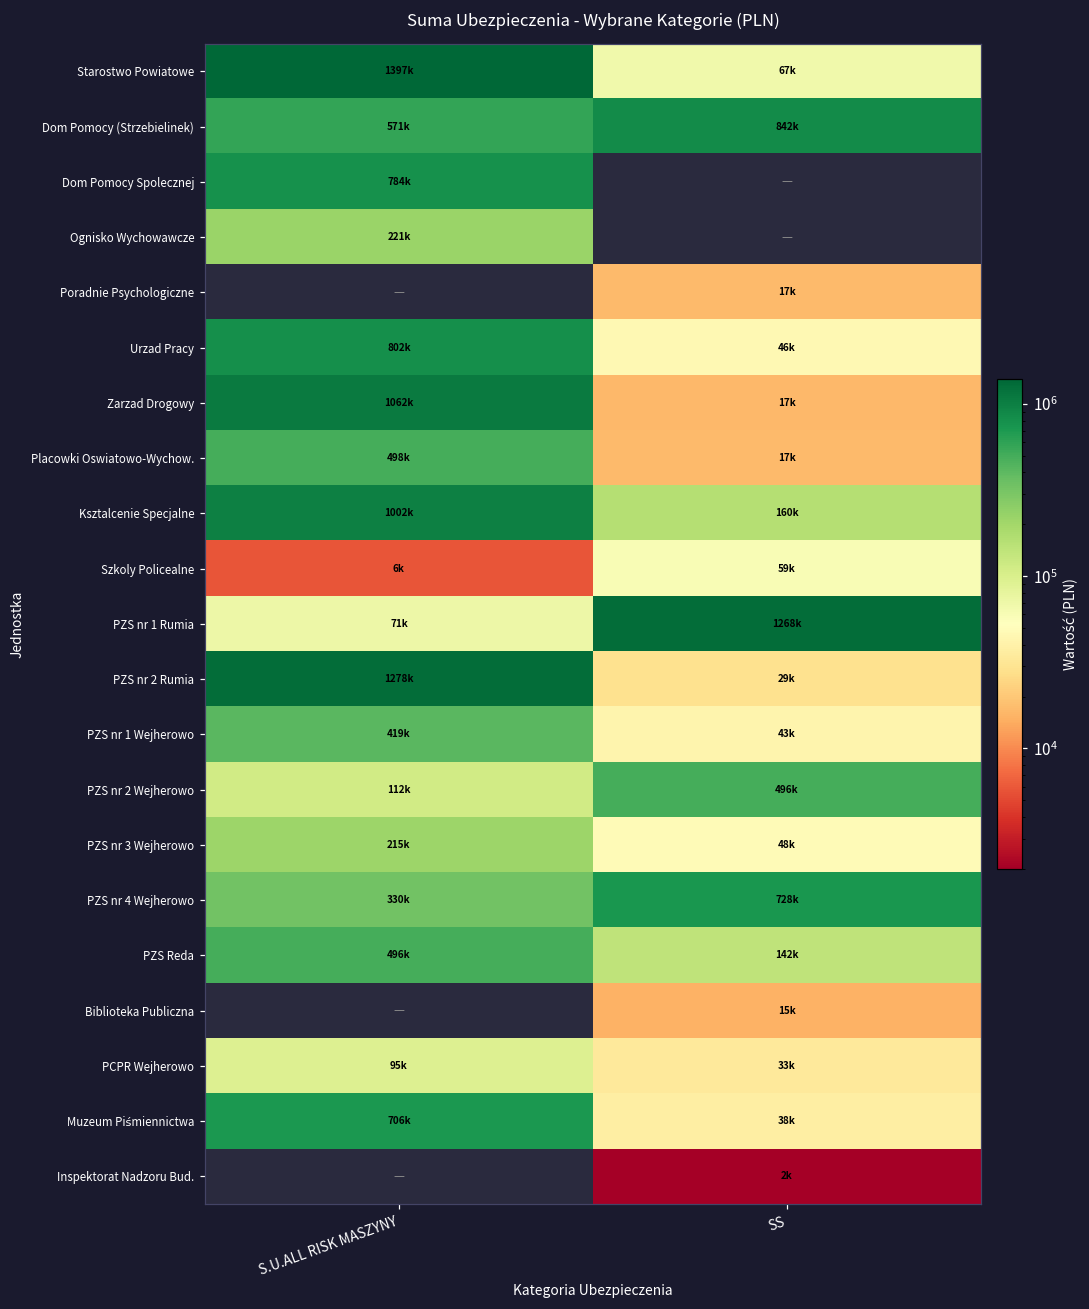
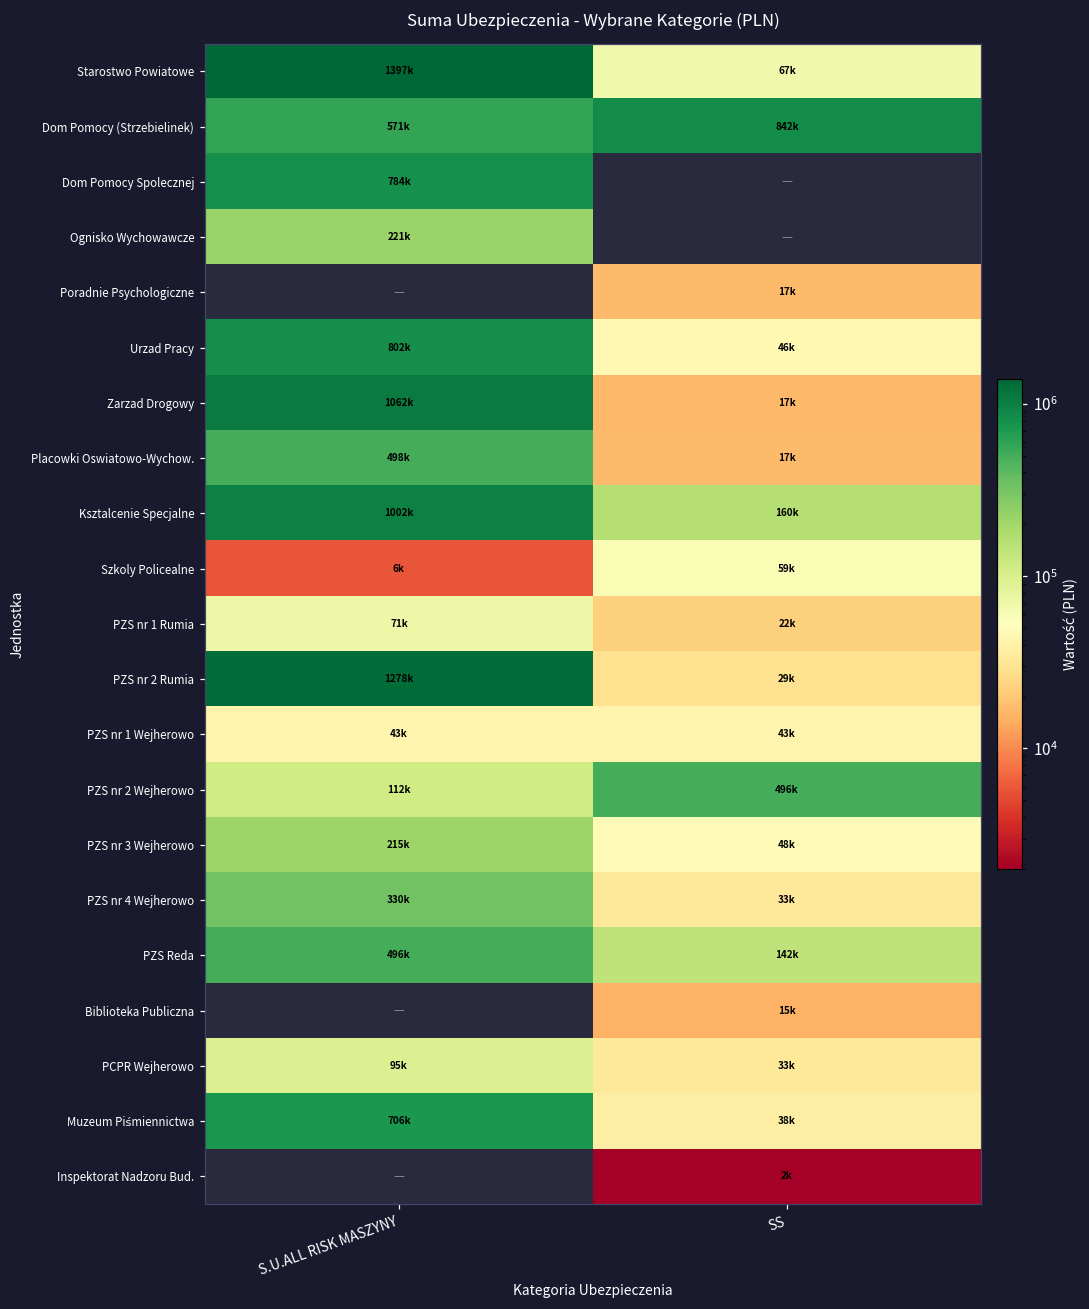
  {
    "Starostwo Powiatowe": {
      "S.U.ALL RISK MASZYNY": "1397k",
      "SS": "67k"
    },
    "Dom Pomocy (Strzebielinek)": {
      "S.U.ALL RISK MASZYNY": "571k",
      "SS": "842k"
    },
    "Dom Pomocy Spolecznej": {
      "S.U.ALL RISK MASZYNY": "784k"
    },
    "Ognisko Wychowawcze": {
      "S.U.ALL RISK MASZYNY": "221k"
    },
    "Poradnie Psychologiczne": {
      "SS": "17k"
    },
    "Urzad Pracy": {
      "S.U.ALL RISK MASZYNY": "802k",
      "SS": "46k"
    },
    "Zarzad Drogowy": {
      "S.U.ALL RISK MASZYNY": "1062k",
      "SS": "17k"
    },
    "Placowki Oswiatowo-Wychow.": {
      "S.U.ALL RISK MASZYNY": "498k",
      "SS": "17k"
    },
    "Ksztalcenie Specjalne": {
      "S.U.ALL RISK MASZYNY": "1002k",
      "SS": "160k"
    },
    "Szkoly Policealne": {
      "S.U.ALL RISK MASZYNY": "6k",
      "SS": "59k"
    },
    "PZS nr 1 Rumia": {
      "S.U.ALL RISK MASZYNY": "71k",
-     "SS": "1268k"
+     "SS": "22k"
    },
    "PZS nr 2 Rumia": {
      "S.U.ALL RISK MASZYNY": "1278k",
      "SS": "29k"
    },
    "PZS nr 1 Wejherowo": {
-     "S.U.ALL RISK MASZYNY": "419k",
+     "S.U.ALL RISK MASZYNY": "43k",
      "SS": "43k"
    },
    "PZS nr 2 Wejherowo": {
      "S.U.ALL RISK MASZYNY": "112k",
      "SS": "496k"
    },
    "PZS nr 3 Wejherowo": {
      "S.U.ALL RISK MASZYNY": "215k",
      "SS": "48k"
    },
    "PZS nr 4 Wejherowo": {
      "S.U.ALL RISK MASZYNY": "330k",
-     "SS": "728k"
+     "SS": "33k"
    },
    "PZS Reda": {
      "S.U.ALL RISK MASZYNY": "496k",
      "SS": "142k"
    },
    "Biblioteka Publiczna": {
      "SS": "15k"
    },
    "PCPR Wejherowo": {
      "S.U.ALL RISK MASZYNY": "95k",
      "SS": "33k"
    },
    "Muzeum Piśmiennictwa": {
      "S.U.ALL RISK MASZYNY": "706k",
      "SS": "38k"
    },
    "Inspektorat Nadzoru Bud.": {
      "SS": "2k"
    }
  }
